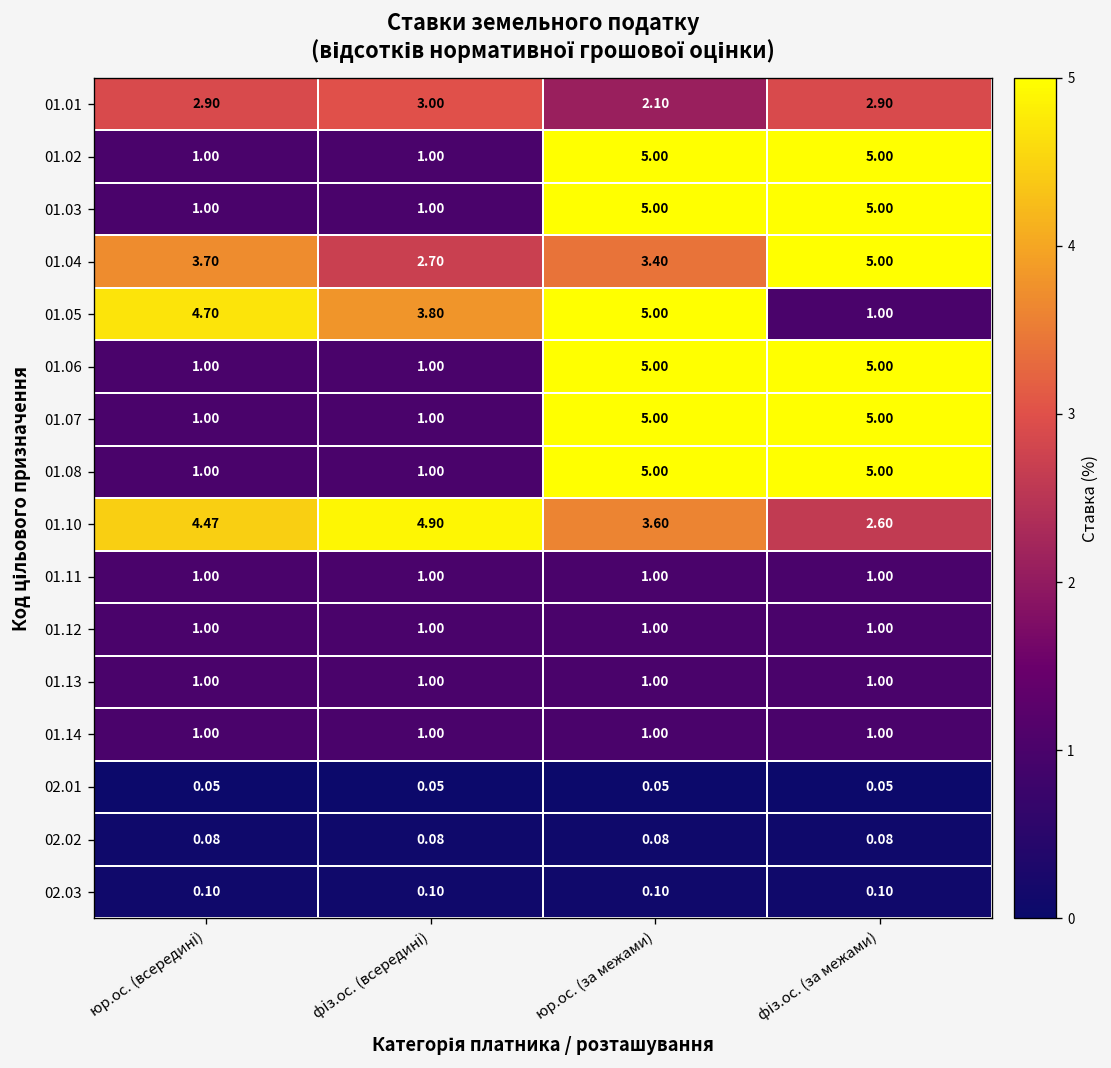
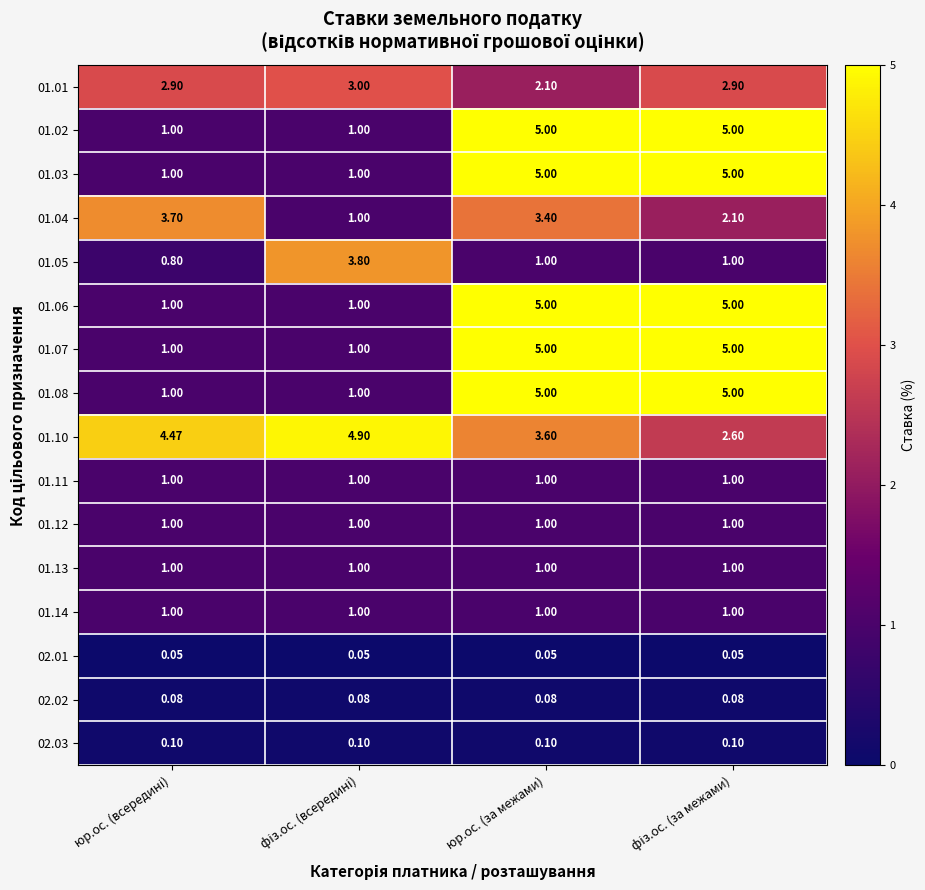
  {
    "01.01": {
      "юр.ос. (всередині)": 2.90,
      "фіз.ос. (всередині)": 3.00,
      "юр.ос. (за межами)": 2.10,
      "фіз.ос. (за межами)": 2.90
    },
    "01.02": {
      "юр.ос. (всередині)": 1.00,
      "фіз.ос. (всередині)": 1.00,
      "юр.ос. (за межами)": 5.00,
      "фіз.ос. (за межами)": 5.00
    },
    "01.03": {
      "юр.ос. (всередині)": 1.00,
      "фіз.ос. (всередині)": 1.00,
      "юр.ос. (за межами)": 5.00,
      "фіз.ос. (за межами)": 5.00
    },
    "01.04": {
      "юр.ос. (всередині)": 3.70,
-     "фіз.ос. (всередині)": 2.70,
+     "фіз.ос. (всередині)": 1.00,
      "юр.ос. (за межами)": 3.40,
-     "фіз.ос. (за межами)": 5.00
+     "фіз.ос. (за межами)": 2.10
    },
    "01.05": {
-     "юр.ос. (всередині)": 4.70,
+     "юр.ос. (всередині)": 0.80,
      "фіз.ос. (всередині)": 3.80,
-     "юр.ос. (за межами)": 5.00,
+     "юр.ос. (за межами)": 1.00,
      "фіз.ос. (за межами)": 1.00
    },
    "01.06": {
      "юр.ос. (всередині)": 1.00,
      "фіз.ос. (всередині)": 1.00,
      "юр.ос. (за межами)": 5.00,
      "фіз.ос. (за межами)": 5.00
    },
    "01.07": {
      "юр.ос. (всередині)": 1.00,
      "фіз.ос. (всередині)": 1.00,
      "юр.ос. (за межами)": 5.00,
      "фіз.ос. (за межами)": 5.00
    },
    "01.08": {
      "юр.ос. (всередині)": 1.00,
      "фіз.ос. (всередині)": 1.00,
      "юр.ос. (за межами)": 5.00,
      "фіз.ос. (за межами)": 5.00
    },
    "01.10": {
      "юр.ос. (всередині)": 4.47,
      "фіз.ос. (всередині)": 4.90,
      "юр.ос. (за межами)": 3.60,
      "фіз.ос. (за межами)": 2.60
    },
    "01.11": {
      "юр.ос. (всередині)": 1.00,
      "фіз.ос. (всередині)": 1.00,
      "юр.ос. (за межами)": 1.00,
      "фіз.ос. (за межами)": 1.00
    },
    "01.12": {
      "юр.ос. (всередині)": 1.00,
      "фіз.ос. (всередині)": 1.00,
      "юр.ос. (за межами)": 1.00,
      "фіз.ос. (за межами)": 1.00
    },
    "01.13": {
      "юр.ос. (всередині)": 1.00,
      "фіз.ос. (всередині)": 1.00,
      "юр.ос. (за межами)": 1.00,
      "фіз.ос. (за межами)": 1.00
    },
    "01.14": {
      "юр.ос. (всередині)": 1.00,
      "фіз.ос. (всередині)": 1.00,
      "юр.ос. (за межами)": 1.00,
      "фіз.ос. (за межами)": 1.00
    },
    "02.01": {
      "юр.ос. (всередині)": 0.05,
      "фіз.ос. (всередині)": 0.05,
      "юр.ос. (за межами)": 0.05,
      "фіз.ос. (за межами)": 0.05
    },
    "02.02": {
      "юр.ос. (всередині)": 0.08,
      "фіз.ос. (всередині)": 0.08,
      "юр.ос. (за межами)": 0.08,
      "фіз.ос. (за межами)": 0.08
    },
    "02.03": {
      "юр.ос. (всередині)": 0.10,
      "фіз.ос. (всередині)": 0.10,
      "юр.ос. (за межами)": 0.10,
      "фіз.ос. (за межами)": 0.10
    }
  }
